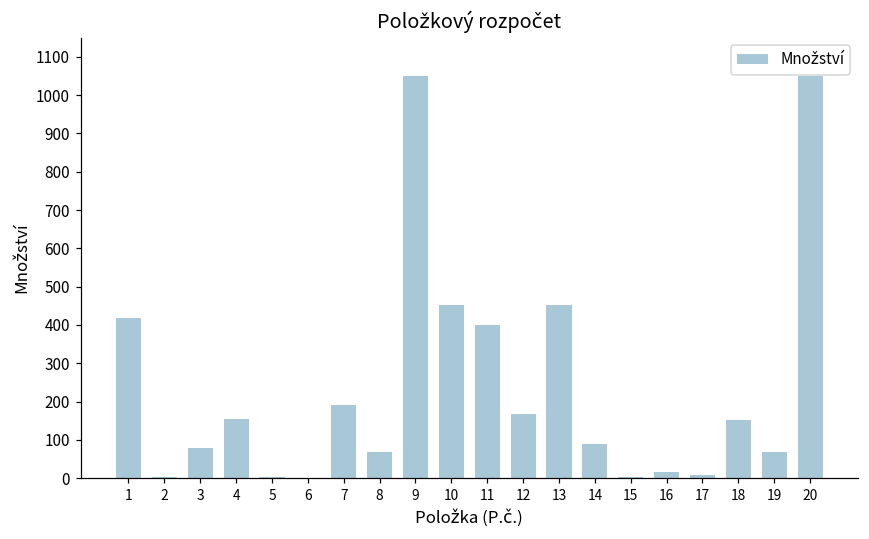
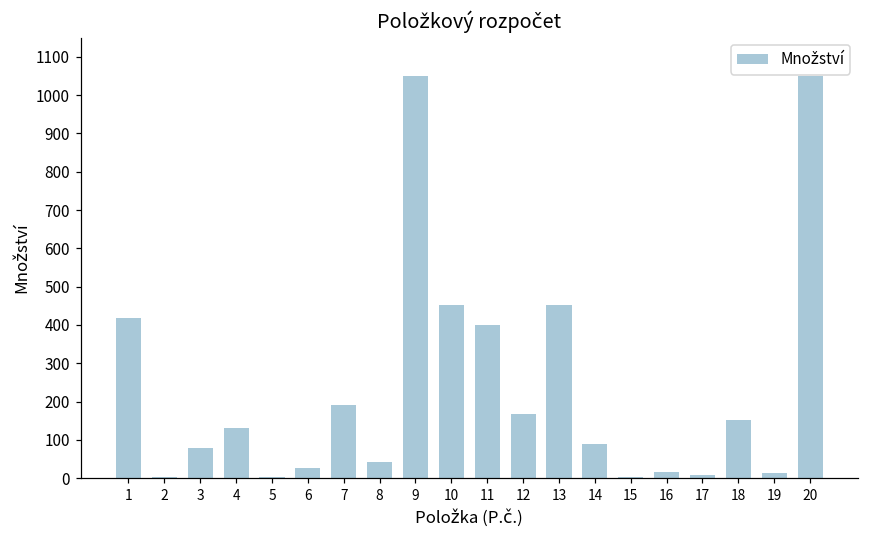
  {
    "1": 420,
    "3": 80,
-   "4": 160,
-   "6": 0,
+   "4": 130,
+   "6": 30,
    "7": 190,
-   "8": 70,
+   "8": 40,
    "9": 1050,
    "10": 450,
    "11": 400,
    "12": 170,
    "13": 450,
    "14": 90,
    "16": 20,
    "17": 10,
    "18": 150,
-   "19": 70,
+   "19": 10,
    "20": 1050
  }
